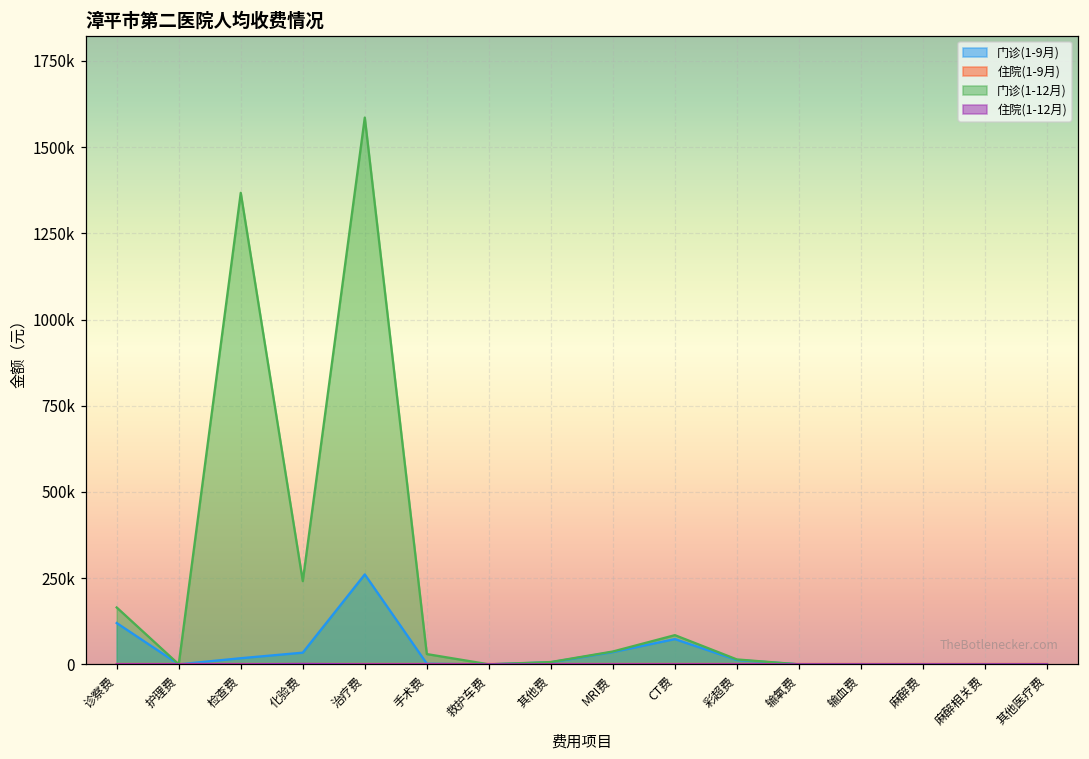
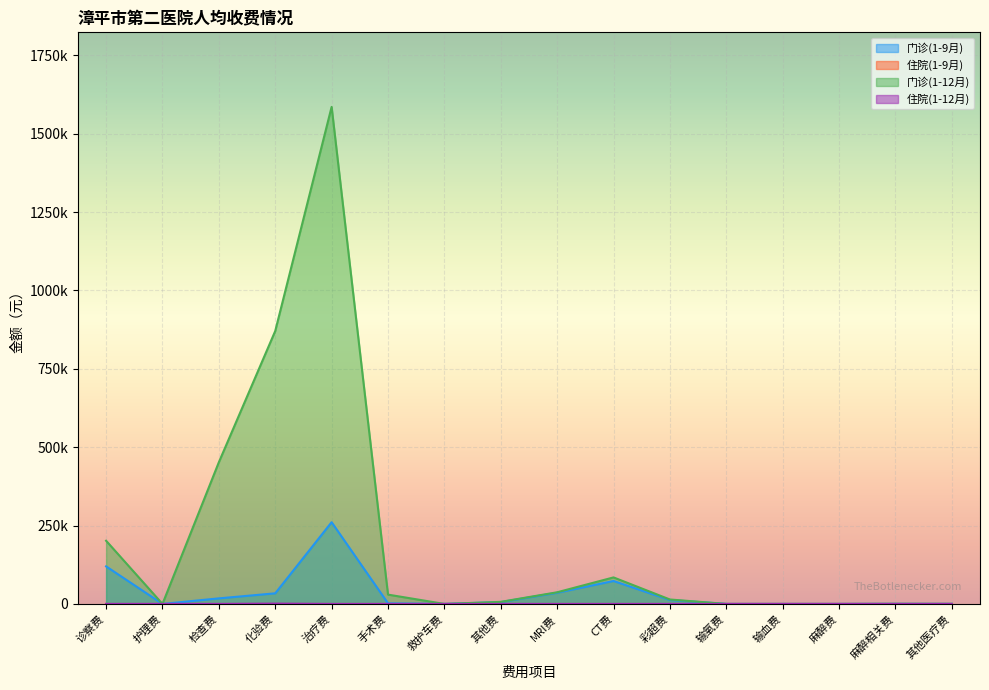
  {
    "门诊(1-9月)": {
      "诊察费": 120000,
      "检查费": 20000,
      "化验费": 30000,
      "治疗费": 260000,
      "CT费": 70000
    },
    "住院(1-12月)": {
      "诊察费": 0,
      "检查费": 0,
      "化验费": 0,
      "治疗费": 0,
      "MRI费": 0,
      "CT费": 0,
      "彩超费": 0
    },
    "门诊(1-12月)": {
-     "诊察费": 160000,
-     "检查费": 1370000,
-     "化验费": 240000,
+     "诊察费": 200000,
+     "检查费": 450000,
+     "化验费": 870000,
      "治疗费": 1590000,
      "手术费": 30000,
      "CT费": 80000
    }
  }
